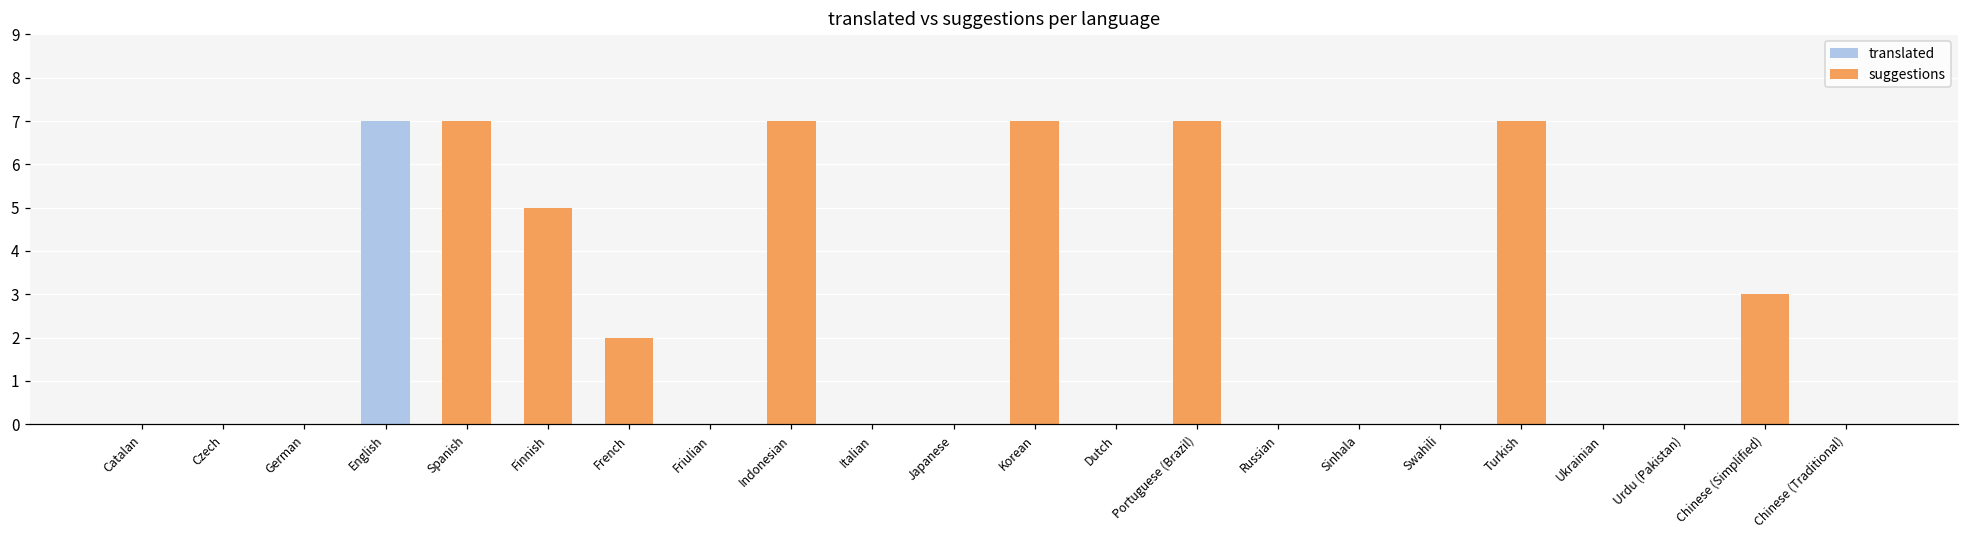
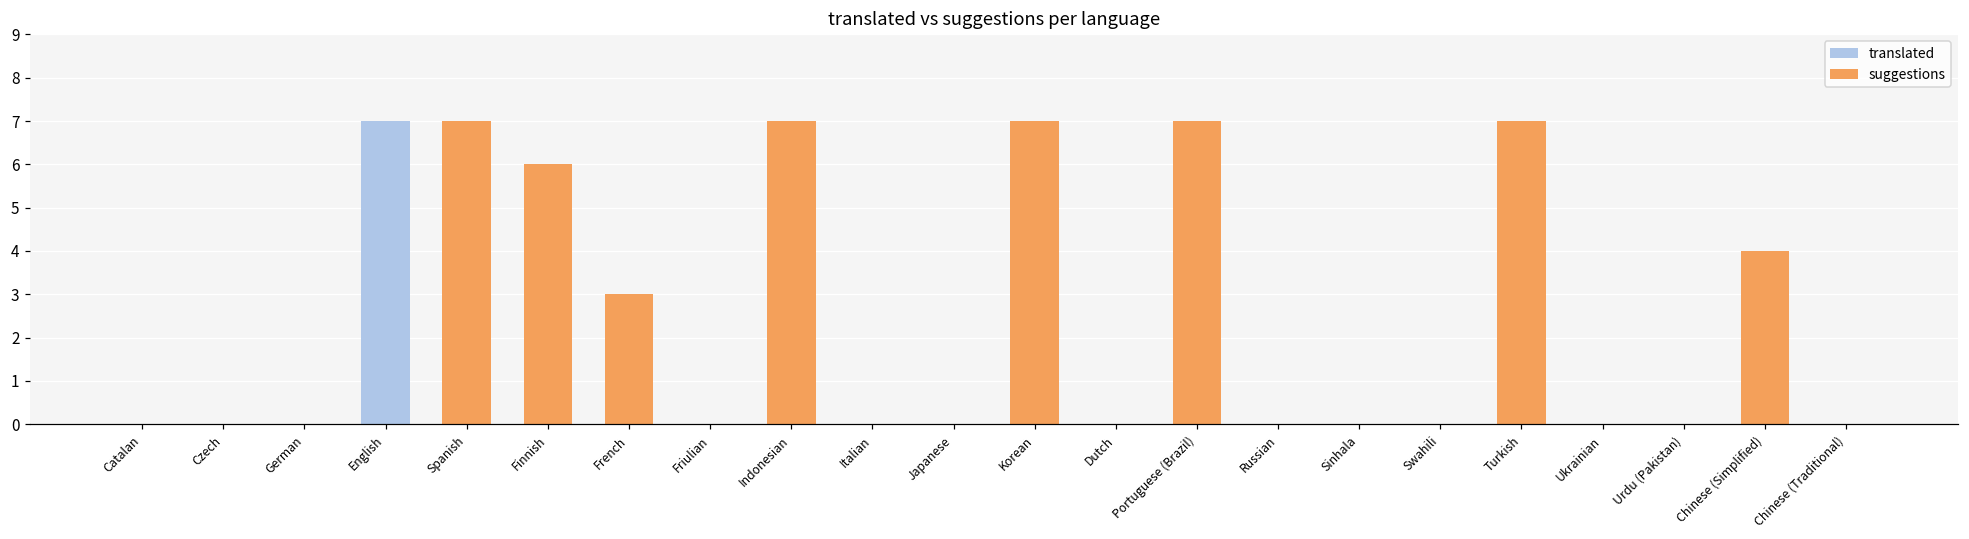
  {
    "translated": {
      "Catalan": 0,
      "Czech": 0,
      "German": 0,
      "English": 7,
      "Spanish": 0,
      "Finnish": 0,
      "French": 0,
      "Friulian": 0,
      "Indonesian": 0,
      "Italian": 0,
      "Japanese": 0,
      "Korean": 0,
      "Dutch": 0,
      "Portuguese (Brazil)": 0,
      "Russian": 0,
      "Sinhala": 0,
      "Swahili": 0,
      "Turkish": 0,
      "Ukrainian": 0,
      "Urdu (Pakistan)": 0,
      "Chinese (Simplified)": 0,
      "Chinese (Traditional)": 0
    },
    "suggestions": {
-     "Finnish": 5,
-     "French": 2,
-     "Chinese (Simplified)": 3
+     "Finnish": 6,
+     "French": 3,
+     "Chinese (Simplified)": 4
    }
  }
